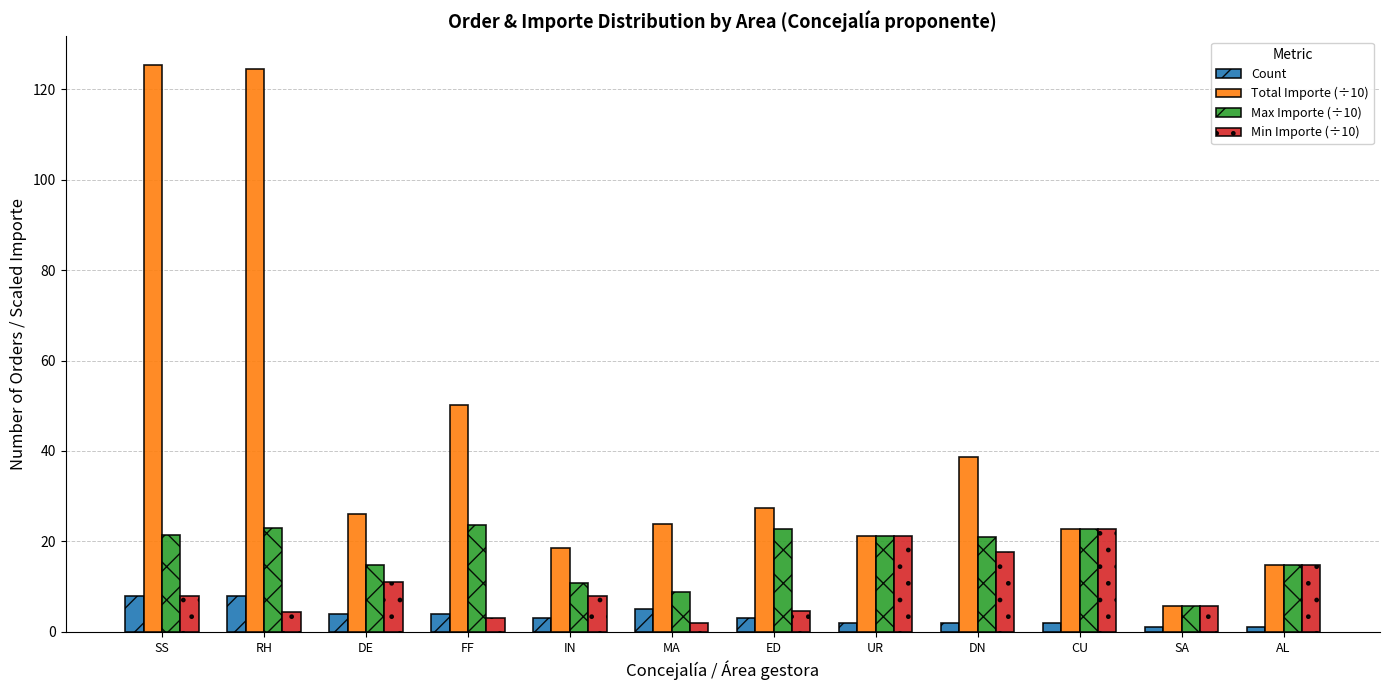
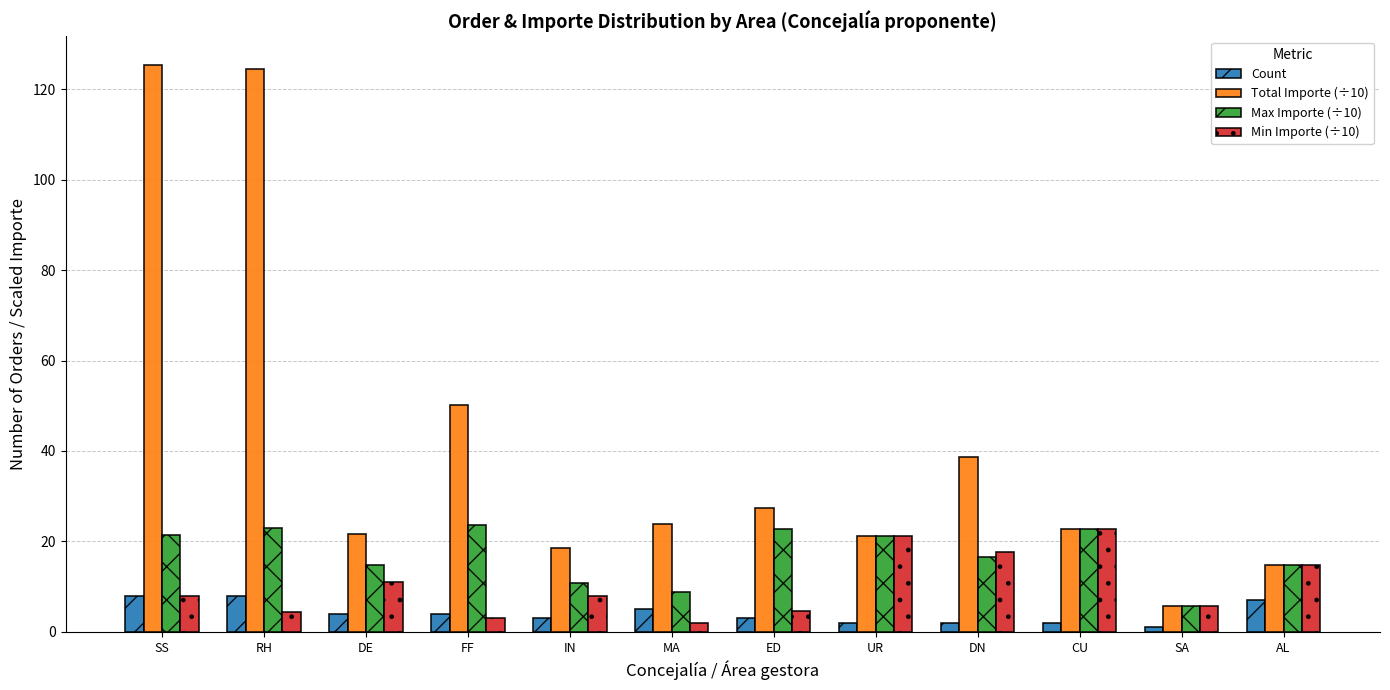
  {
    "Count": {
      "SS": 8,
      "RH": 8,
      "DE": 4,
      "FF": 4,
      "IN": 3,
      "MA": 5,
      "ED": 3,
      "UR": 2,
      "DN": 2,
      "CU": 2,
      "SA": 1,
-     "AL": 1
+     "AL": 7
    },
    "Total Importe (÷10)": {
      "SS": 125,
      "RH": 125,
-     "DE": 26,
+     "DE": 22,
      "FF": 50,
      "IN": 19,
      "MA": 24,
      "ED": 27,
      "UR": 21,
      "DN": 39,
      "CU": 23,
      "SA": 6,
      "AL": 15
    },
    "Max Importe (÷10)": {
      "SS": 21,
      "RH": 23,
      "DE": 15,
      "FF": 24,
      "IN": 11,
      "MA": 9,
      "ED": 23,
      "UR": 21,
-     "DN": 21,
+     "DN": 17,
      "CU": 23,
      "SA": 6,
      "AL": 15
    },
    "Min Importe (÷10)": {
      "SS": 8,
      "RH": 4,
      "DE": 11,
      "FF": 3,
      "IN": 8,
      "MA": 2,
      "ED": 5,
      "UR": 21,
      "DN": 18,
      "CU": 23,
      "SA": 6,
      "AL": 15
    }
  }
